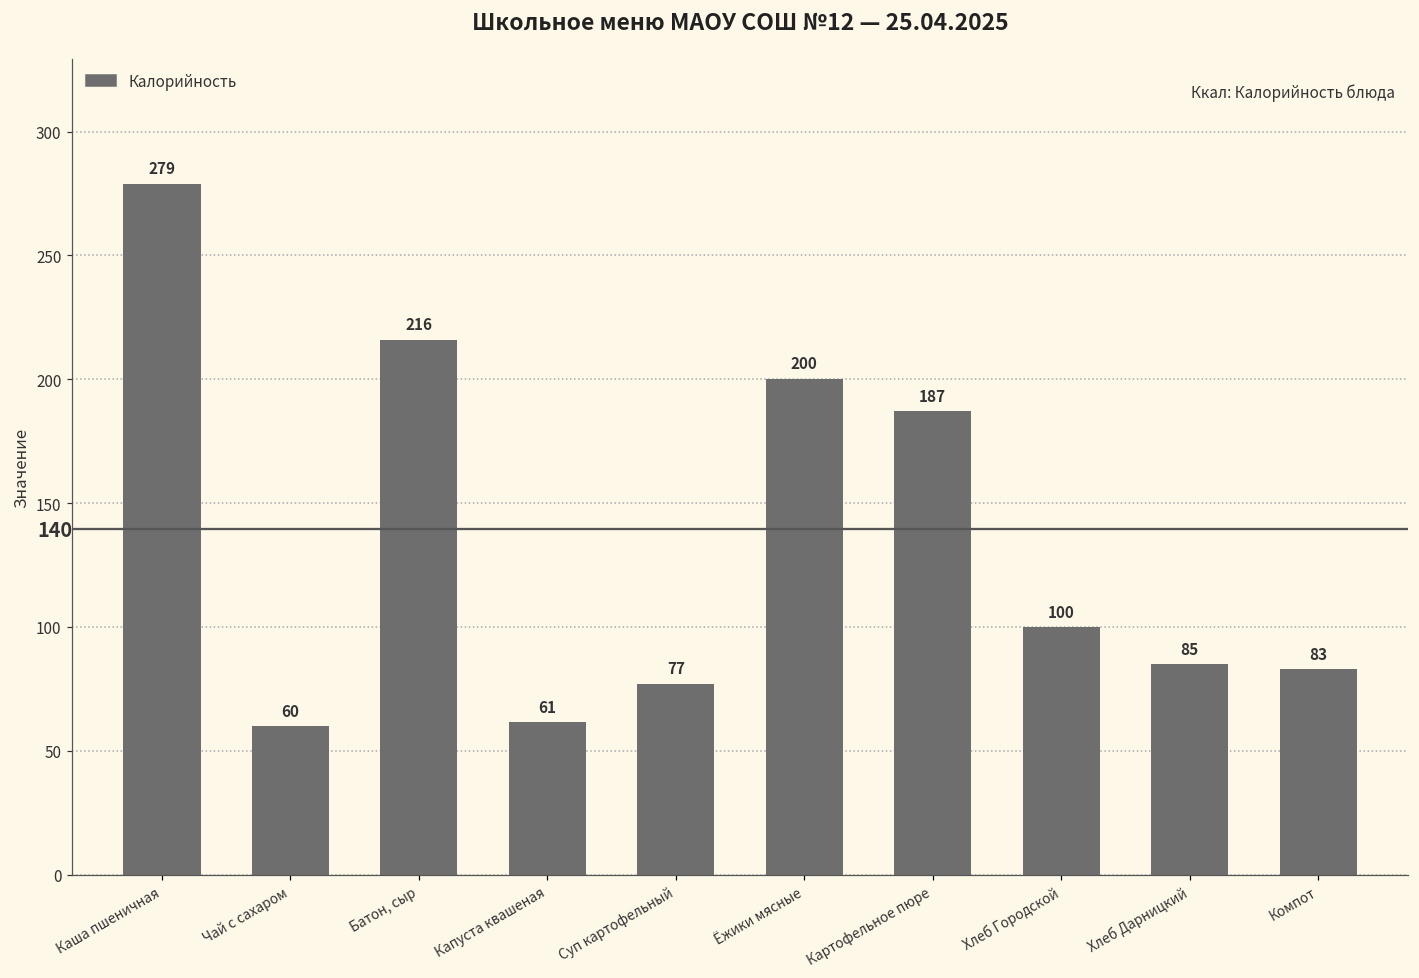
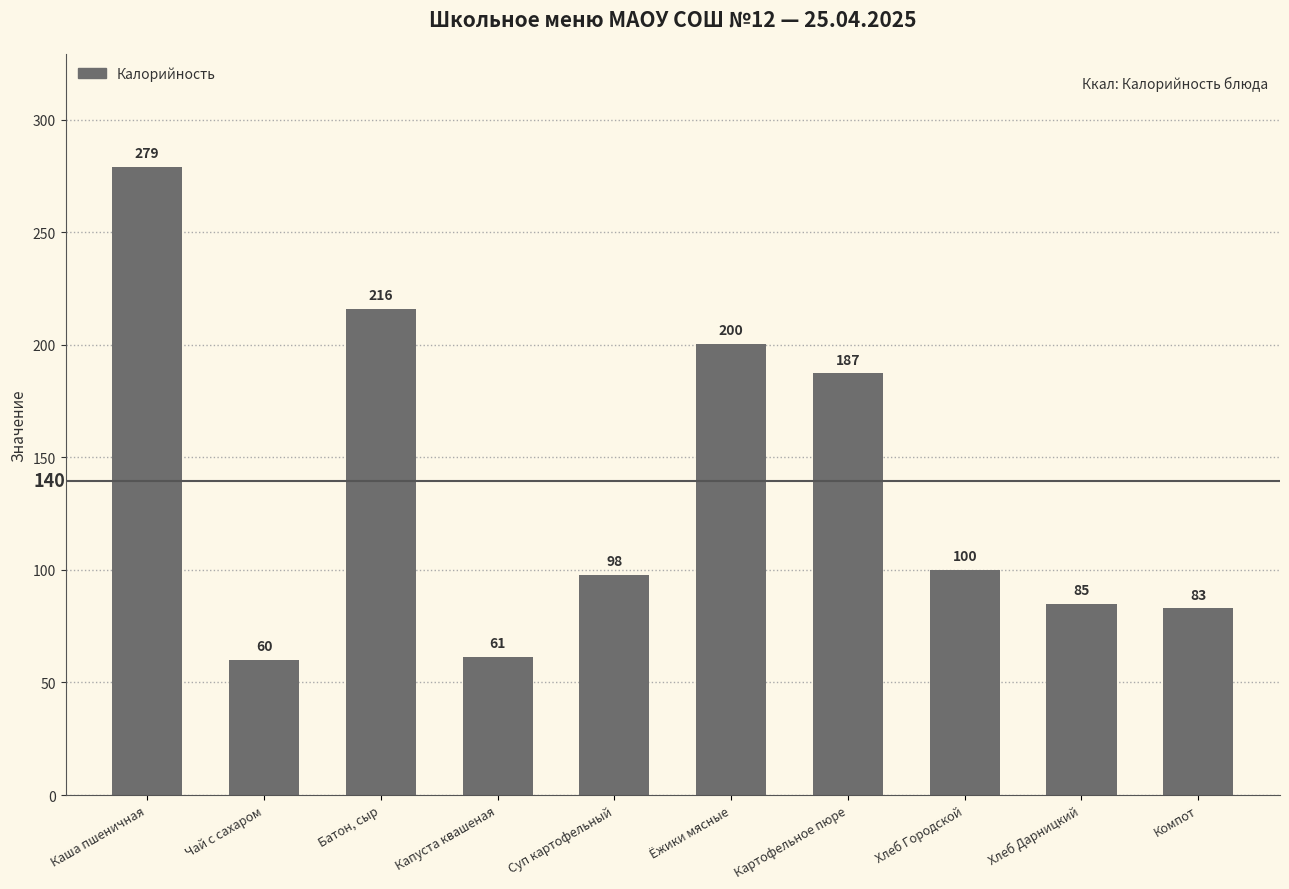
  {
    "Каша пшеничная": 279,
    "Чай с сахаром": 60,
    "Батон, сыр": 216,
    "Капуста квашеная": 61,
-   "Суп картофельный": 77,
+   "Суп картофельный": 98,
    "Ёжики мясные": 200,
    "Картофельное пюре": 187,
    "Хлеб Городской": 100,
    "Хлеб Дарницкий": 85,
    "Компот": 83
  }
